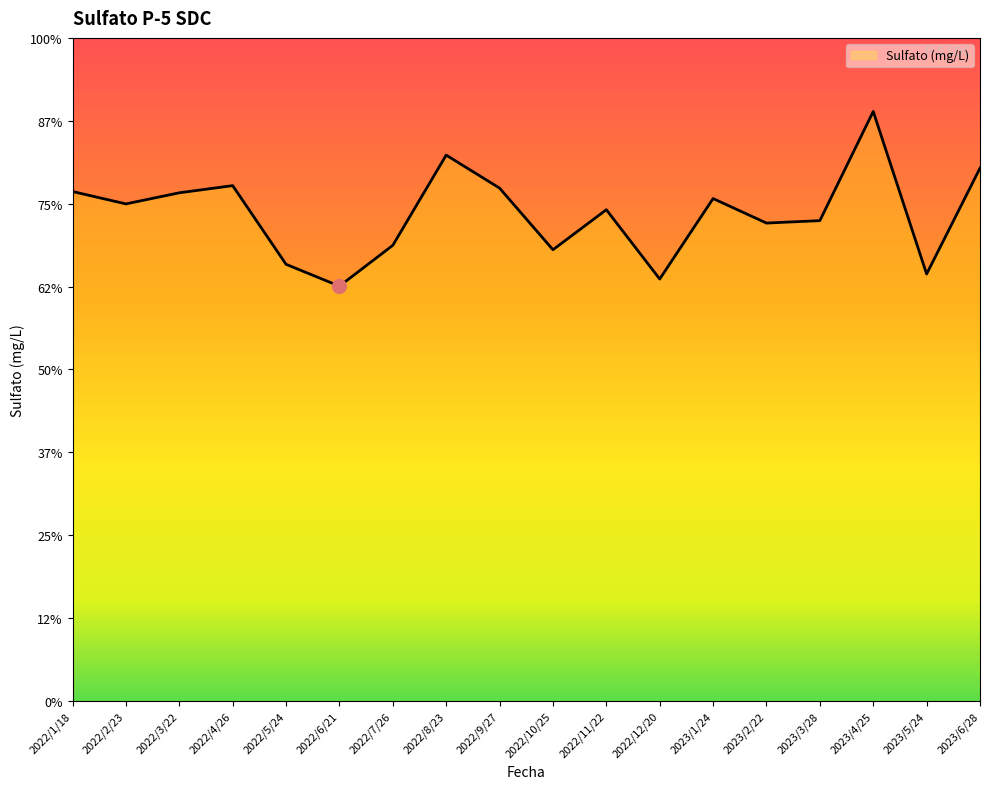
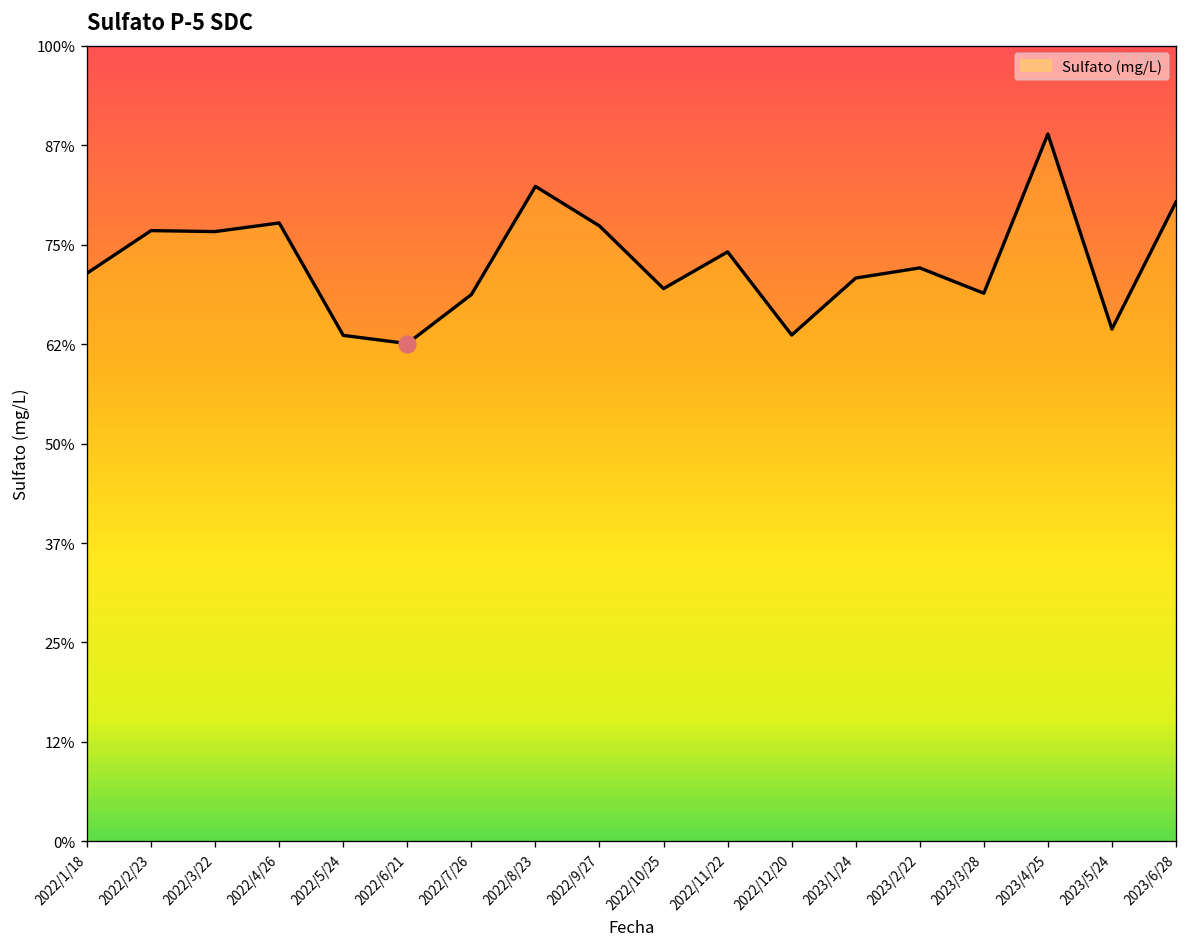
  {
    "Sulfato (mg/L)": {
-     "2022/1/18": "77%",
-     "2022/2/23": "75%",
+     "2022/1/18": "71%",
+     "2022/2/23": "77%",
      "2022/3/22": "77%",
      "2022/4/26": "78%",
-     "2022/5/24": "66%",
+     "2022/5/24": "64%",
      "2022/7/26": "69%",
      "2022/8/23": "82%",
      "2022/9/27": "77%",
-     "2022/10/25": "68%",
+     "2022/10/25": "69%",
      "2022/11/22": "74%",
      "2022/12/20": "64%",
-     "2023/1/24": "76%",
+     "2023/1/24": "71%",
      "2023/2/22": "72%",
-     "2023/3/28": "72%",
+     "2023/3/28": "69%",
      "2023/4/25": "89%",
      "2023/5/24": "64%",
      "2023/6/28": "80%"
    }
  }
